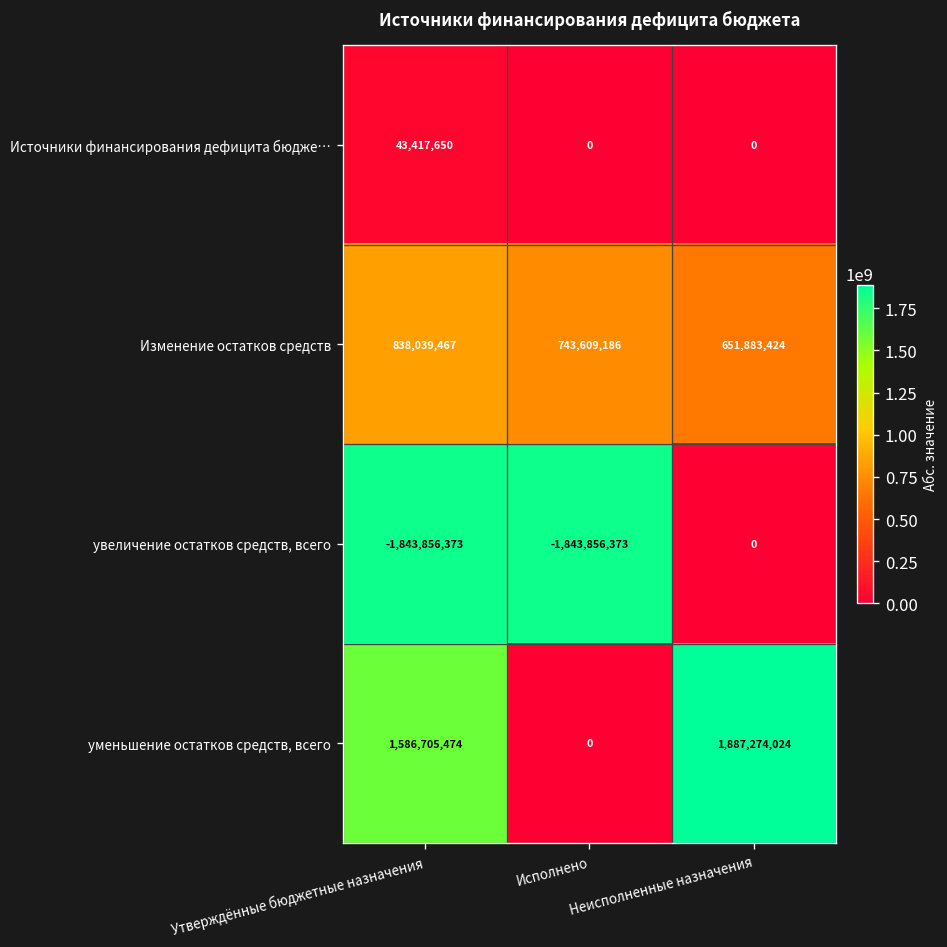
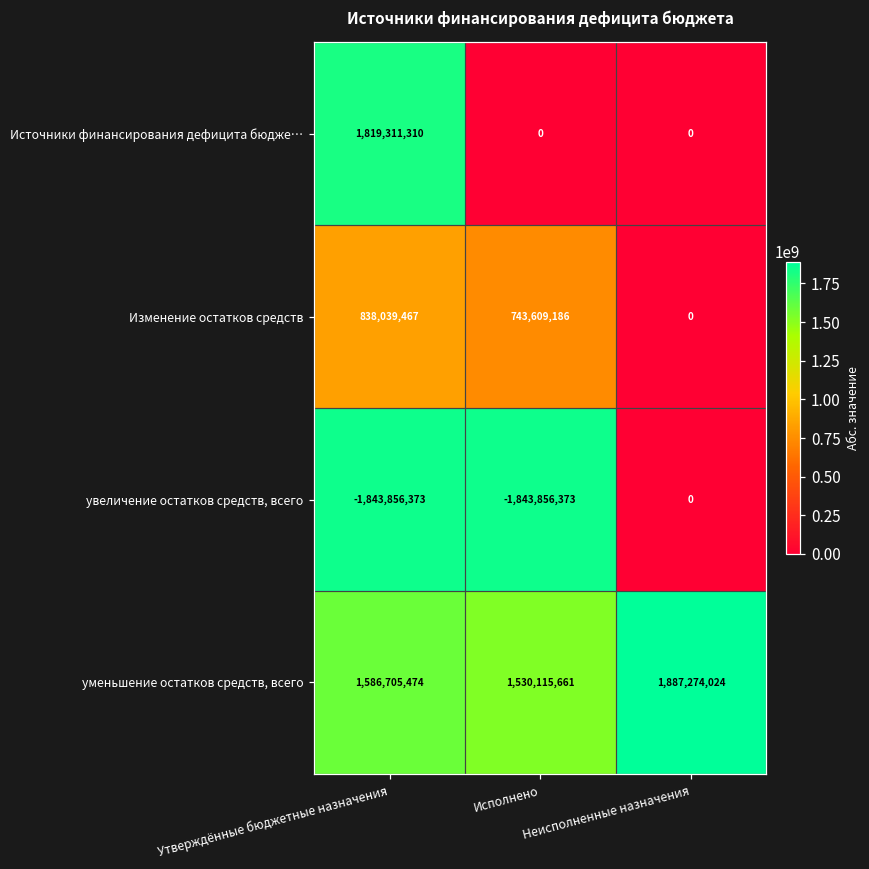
  {
    "Источники финансирования дефицита бюдже…": {
-     "Утверждённые бюджетные назначения": "43,417,650",
+     "Утверждённые бюджетные назначения": "1,819,311,310",
      "Исполнено": "0",
      "Неисполненные назначения": "0"
    },
    "Изменение остатков средств": {
      "Утверждённые бюджетные назначения": "838,039,467",
      "Исполнено": "743,609,186",
-     "Неисполненные назначения": "651,883,424"
+     "Неисполненные назначения": "0"
    },
    "увеличение остатков средств, всего": {
      "Утверждённые бюджетные назначения": "-1,843,856,373",
      "Исполнено": "-1,843,856,373",
      "Неисполненные назначения": "0"
    },
    "уменьшение остатков средств, всего": {
      "Утверждённые бюджетные назначения": "1,586,705,474",
-     "Исполнено": "0",
+     "Исполнено": "1,530,115,661",
      "Неисполненные назначения": "1,887,274,024"
    }
  }
